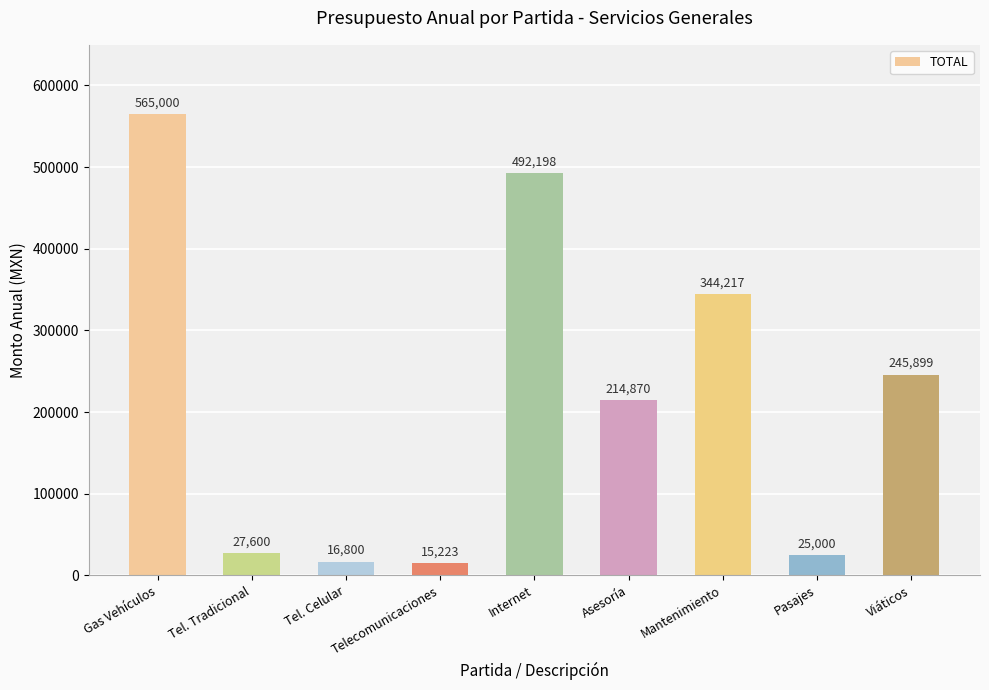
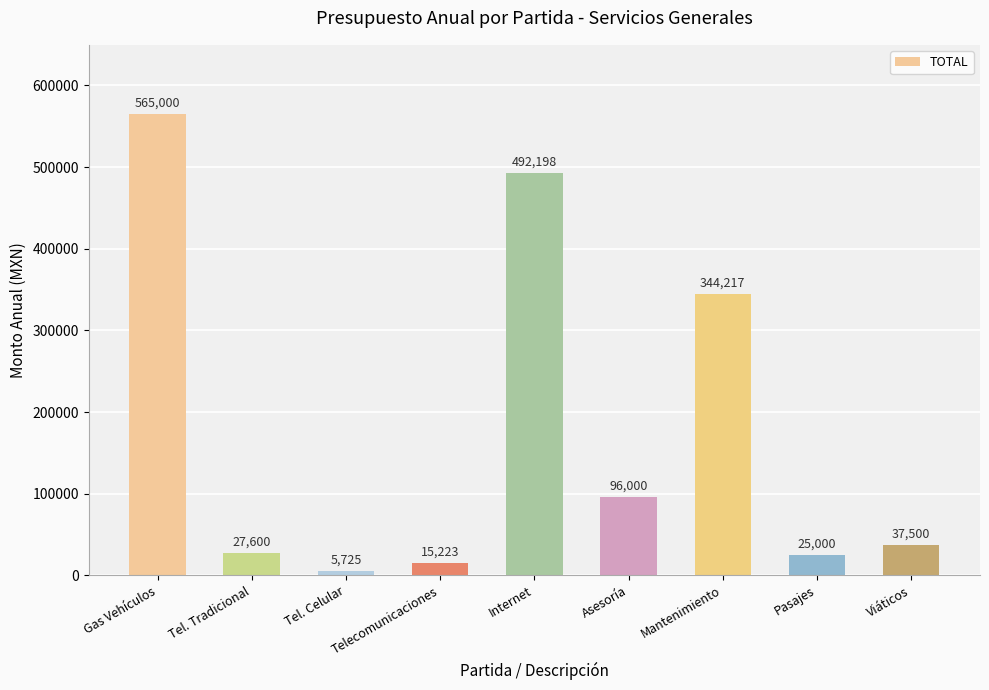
  {
    "Gas Vehículos": "565,000",
    "Tel. Tradicional": "27,600",
-   "Tel. Celular": "16,800",
+   "Tel. Celular": "5,725",
    "Telecomunicaciones": "15,223",
    "Internet": "492,198",
-   "Asesoría": "214,870",
+   "Asesoría": "96,000",
    "Mantenimiento": "344,217",
    "Pasajes": "25,000",
-   "Viáticos": "245,899"
+   "Viáticos": "37,500"
  }
